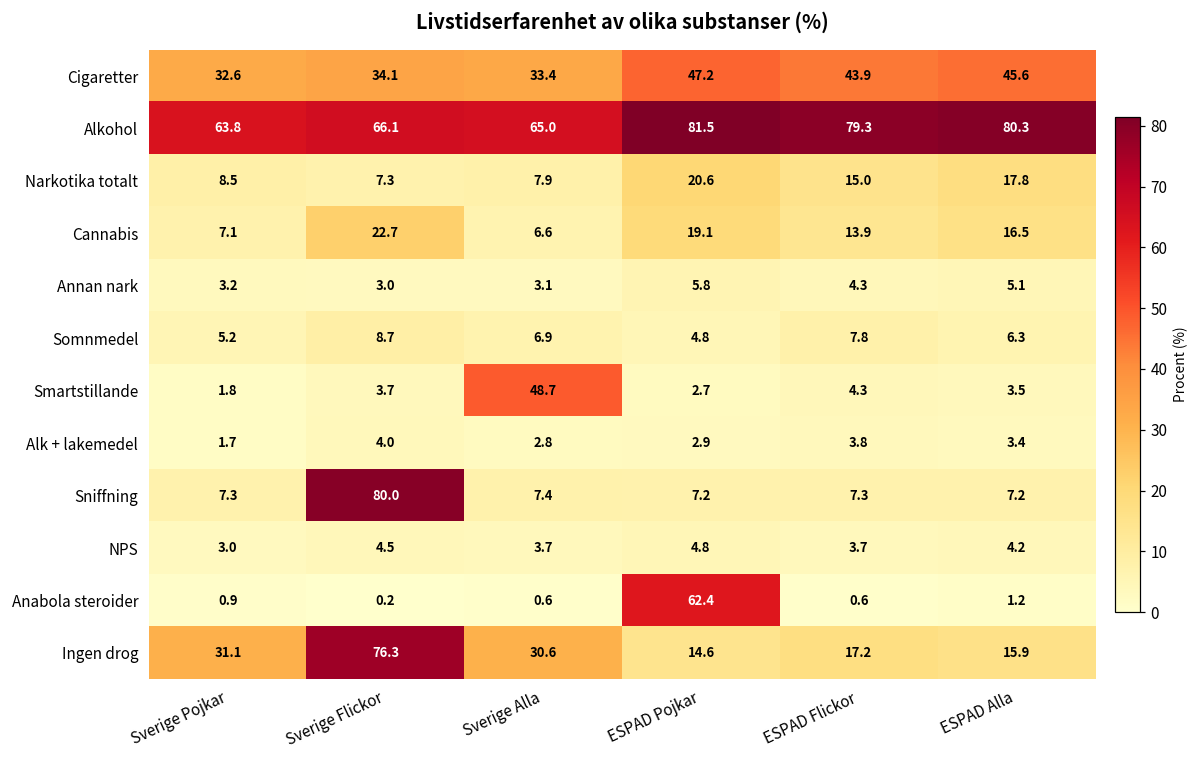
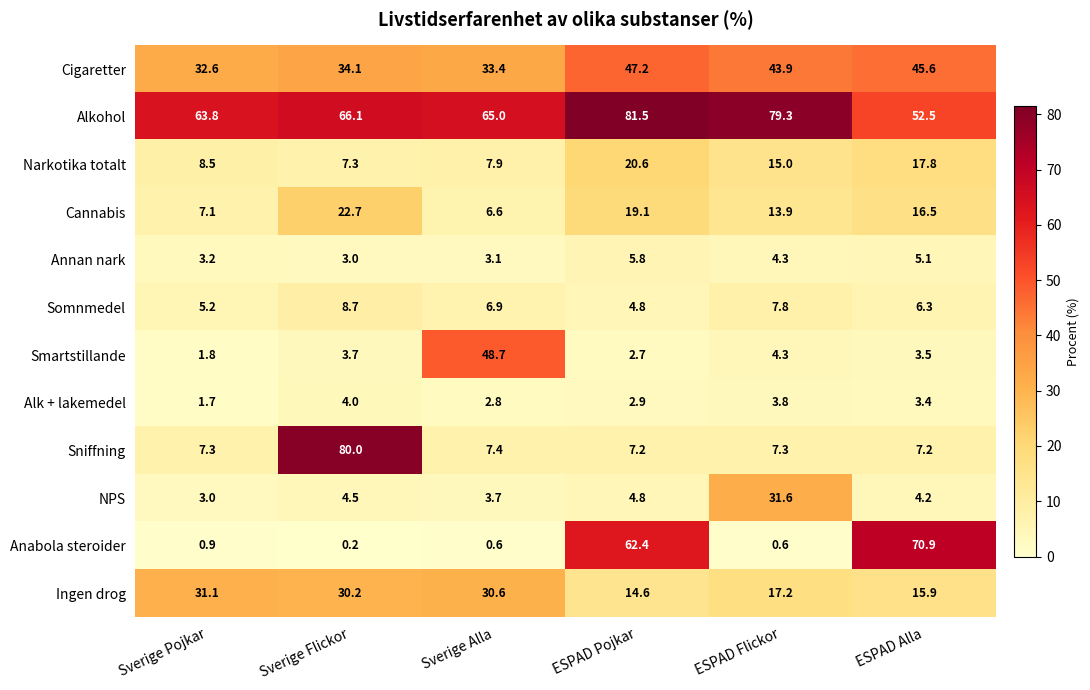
  {
    "Cigaretter": {
      "Sverige Pojkar": 32.6,
      "Sverige Flickor": 34.1,
      "Sverige Alla": 33.4,
      "ESPAD Pojkar": 47.2,
      "ESPAD Flickor": 43.9,
      "ESPAD Alla": 45.6
    },
    "Alkohol": {
      "Sverige Pojkar": 63.8,
      "Sverige Flickor": 66.1,
      "Sverige Alla": 65.0,
      "ESPAD Pojkar": 81.5,
      "ESPAD Flickor": 79.3,
-     "ESPAD Alla": 80.3
+     "ESPAD Alla": 52.5
    },
    "Narkotika totalt": {
      "Sverige Pojkar": 8.5,
      "Sverige Flickor": 7.3,
      "Sverige Alla": 7.9,
      "ESPAD Pojkar": 20.6,
      "ESPAD Flickor": 15.0,
      "ESPAD Alla": 17.8
    },
    "Cannabis": {
      "Sverige Pojkar": 7.1,
      "Sverige Flickor": 22.7,
      "Sverige Alla": 6.6,
      "ESPAD Pojkar": 19.1,
      "ESPAD Flickor": 13.9,
      "ESPAD Alla": 16.5
    },
    "Annan nark": {
      "Sverige Pojkar": 3.2,
      "Sverige Flickor": 3.0,
      "Sverige Alla": 3.1,
      "ESPAD Pojkar": 5.8,
      "ESPAD Flickor": 4.3,
      "ESPAD Alla": 5.1
    },
    "Somnmedel": {
      "Sverige Pojkar": 5.2,
      "Sverige Flickor": 8.7,
      "Sverige Alla": 6.9,
      "ESPAD Pojkar": 4.8,
      "ESPAD Flickor": 7.8,
      "ESPAD Alla": 6.3
    },
    "Smartstillande": {
      "Sverige Pojkar": 1.8,
      "Sverige Flickor": 3.7,
      "Sverige Alla": 48.7,
      "ESPAD Pojkar": 2.7,
      "ESPAD Flickor": 4.3,
      "ESPAD Alla": 3.5
    },
    "Alk + lakemedel": {
      "Sverige Pojkar": 1.7,
      "Sverige Flickor": 4.0,
      "Sverige Alla": 2.8,
      "ESPAD Pojkar": 2.9,
      "ESPAD Flickor": 3.8,
      "ESPAD Alla": 3.4
    },
    "Sniffning": {
      "Sverige Pojkar": 7.3,
      "Sverige Flickor": 80.0,
      "Sverige Alla": 7.4,
      "ESPAD Pojkar": 7.2,
      "ESPAD Flickor": 7.3,
      "ESPAD Alla": 7.2
    },
    "NPS": {
      "Sverige Pojkar": 3.0,
      "Sverige Flickor": 4.5,
      "Sverige Alla": 3.7,
      "ESPAD Pojkar": 4.8,
-     "ESPAD Flickor": 3.7,
+     "ESPAD Flickor": 31.6,
      "ESPAD Alla": 4.2
    },
    "Anabola steroider": {
      "Sverige Pojkar": 0.9,
      "Sverige Flickor": 0.2,
      "Sverige Alla": 0.6,
      "ESPAD Pojkar": 62.4,
      "ESPAD Flickor": 0.6,
-     "ESPAD Alla": 1.2
+     "ESPAD Alla": 70.9
    },
    "Ingen drog": {
      "Sverige Pojkar": 31.1,
-     "Sverige Flickor": 76.3,
+     "Sverige Flickor": 30.2,
      "Sverige Alla": 30.6,
      "ESPAD Pojkar": 14.6,
      "ESPAD Flickor": 17.2,
      "ESPAD Alla": 15.9
    }
  }
